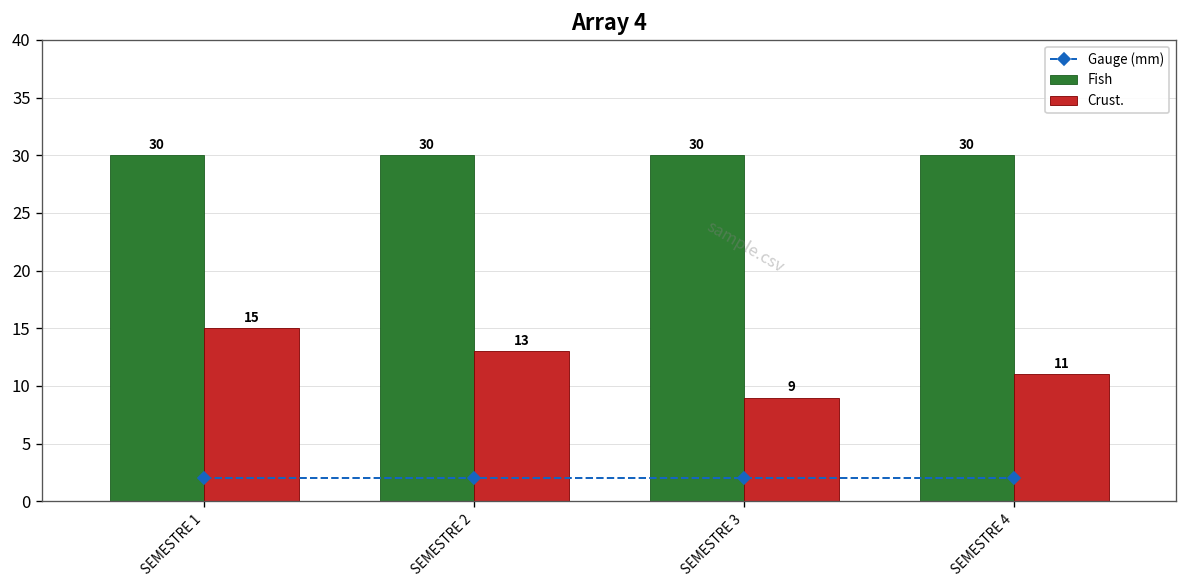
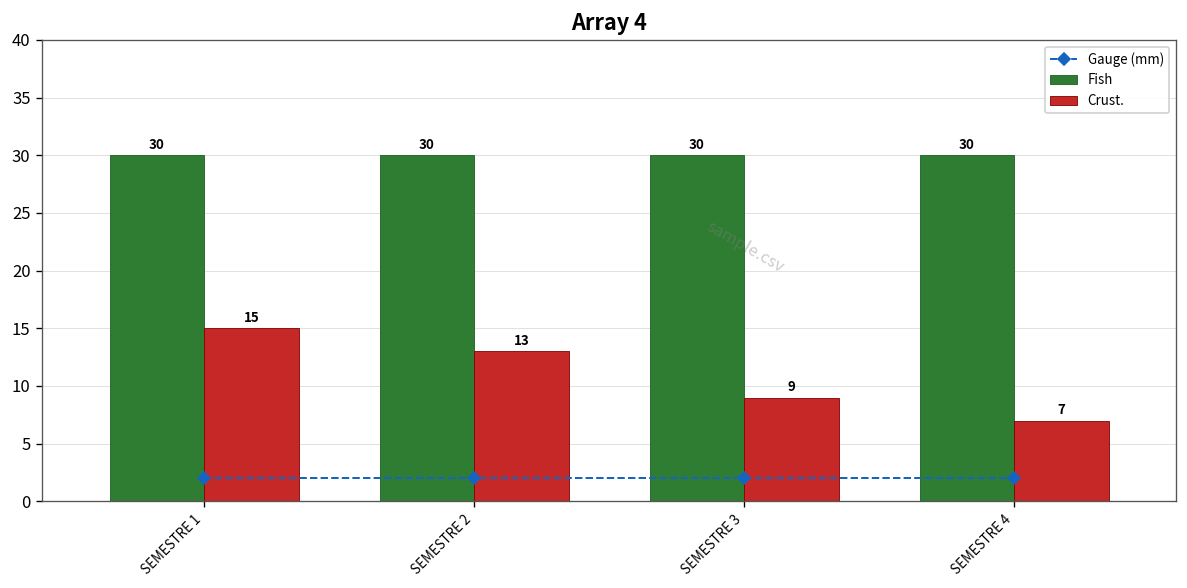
  {
    "Fish": {
      "SEMESTRE 1": 30,
      "SEMESTRE 2": 30,
      "SEMESTRE 3": 30,
      "SEMESTRE 4": 30
    },
    "Gauge (mm)": {
      "SEMESTRE 1": 2,
      "SEMESTRE 2": 2,
      "SEMESTRE 3": 2,
      "SEMESTRE 4": 2
    },
    "Crust.": {
      "SEMESTRE 1": 15,
      "SEMESTRE 2": 13,
      "SEMESTRE 3": 9,
-     "SEMESTRE 4": 11
+     "SEMESTRE 4": 7
    }
  }
